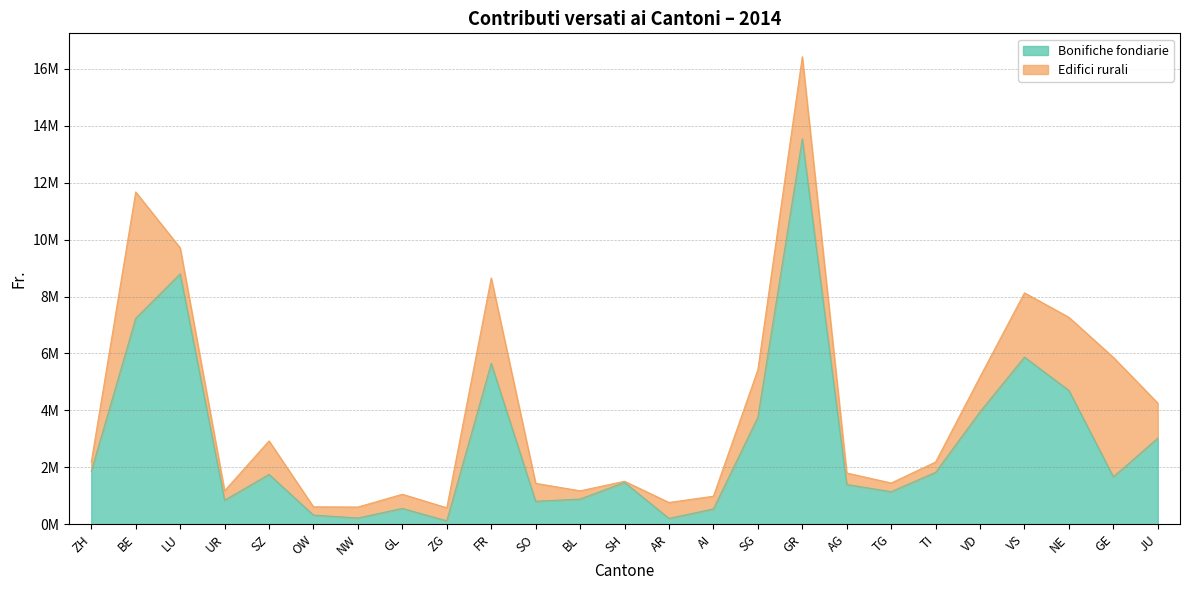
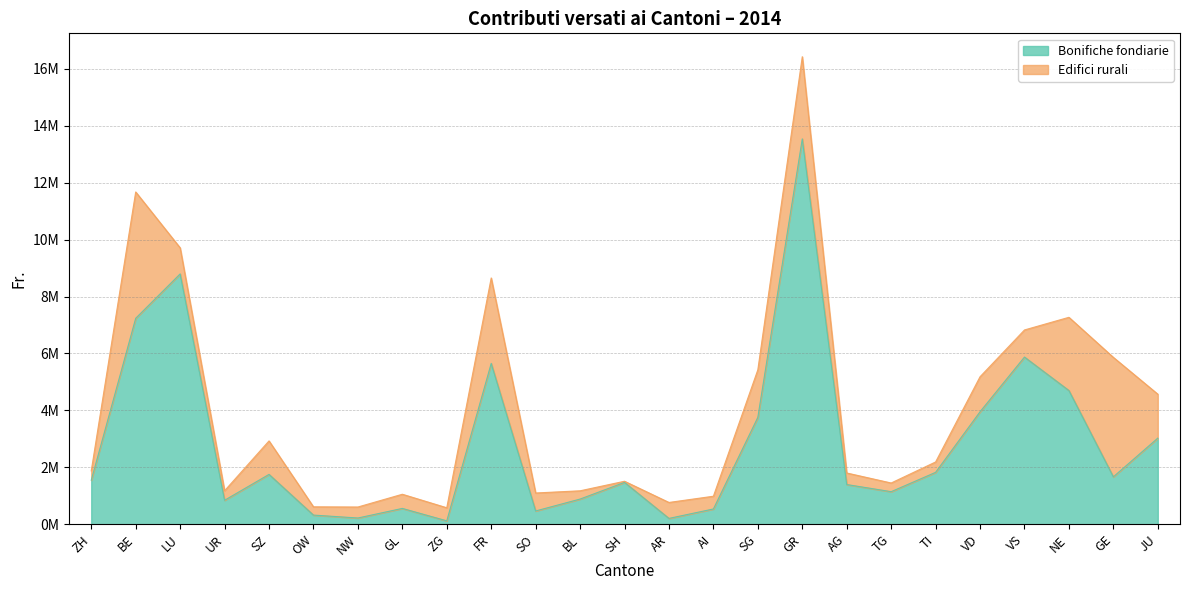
  {
    "Bonifiche fondiarie": {
-     "ZH": 1900000,
+     "ZH": 1500000,
      "BE": 7200000,
      "LU": 8800000,
      "UR": 800000,
      "SZ": 1800000,
      "OW": 300000,
      "NW": 200000,
      "GL": 600000,
      "ZG": 100000,
      "FR": 5700000,
-     "SO": 800000,
+     "SO": 500000,
      "BL": 900000,
      "AR": 200000,
      "AI": 500000,
      "SG": 3800000,
      "GR": 13500000,
      "AG": 1400000,
      "TG": 1100000,
      "TI": 1800000,
      "VD": 4000000,
      "VS": 5900000,
      "NE": 4700000,
      "GE": 1700000,
      "JU": 3000000
    },
    "Edifici rurali": {
      "ZH": 300000,
      "BE": 4400000,
      "LU": 900000,
      "UR": 300000,
      "SZ": 1200000,
      "OW": 300000,
      "NW": 400000,
      "GL": 500000,
      "ZG": 500000,
      "FR": 3000000,
      "SO": 600000,
      "BL": 300000,
      "AR": 600000,
      "AI": 400000,
      "SG": 1700000,
      "GR": 2900000,
      "AG": 400000,
      "TG": 300000,
      "TI": 400000,
      "VD": 1200000,
-     "VS": 2300000,
+     "VS": 1000000,
      "NE": 2600000,
      "GE": 4200000,
-     "JU": 1200000
+     "JU": 1500000
    }
  }
